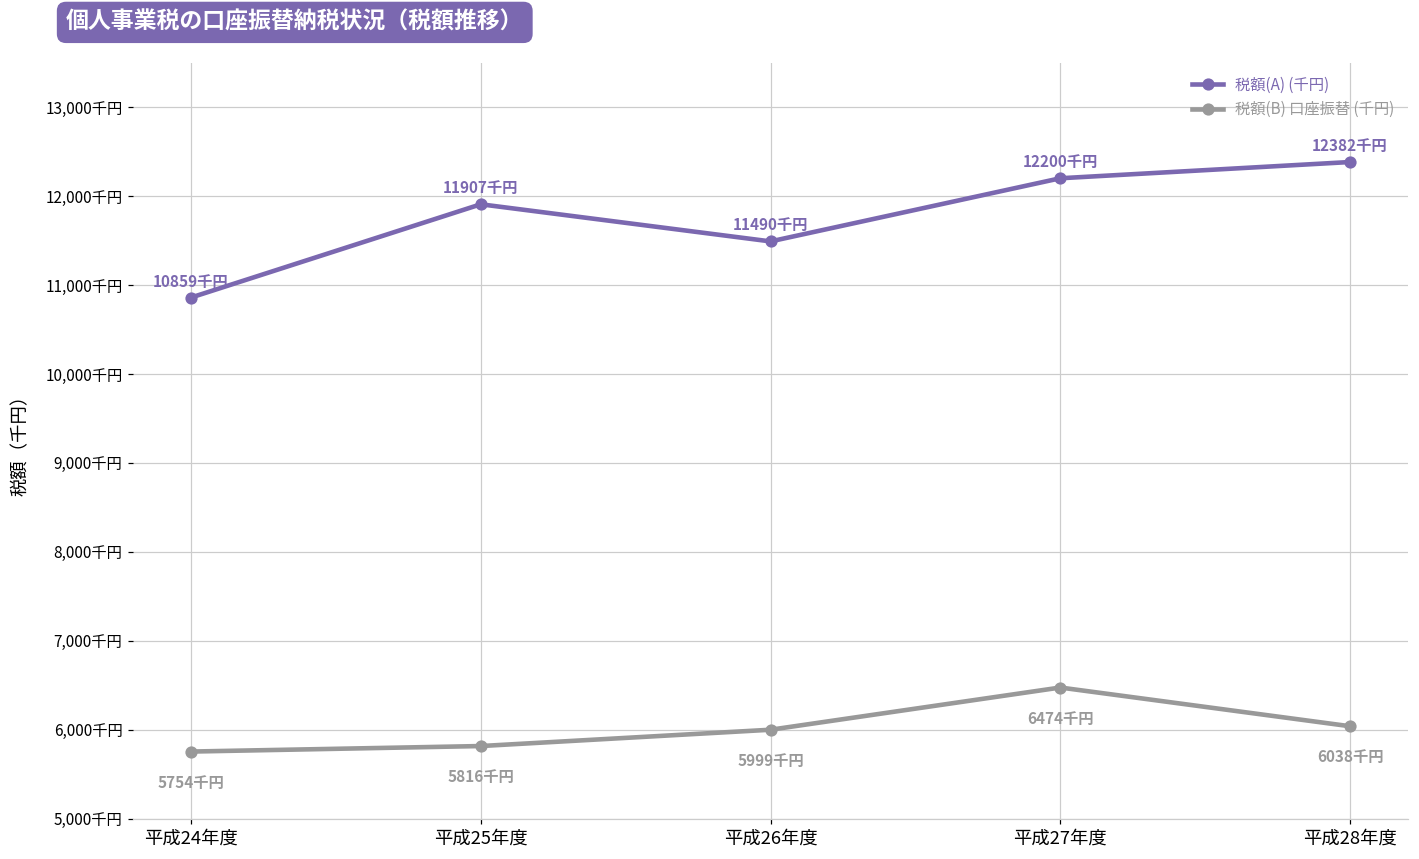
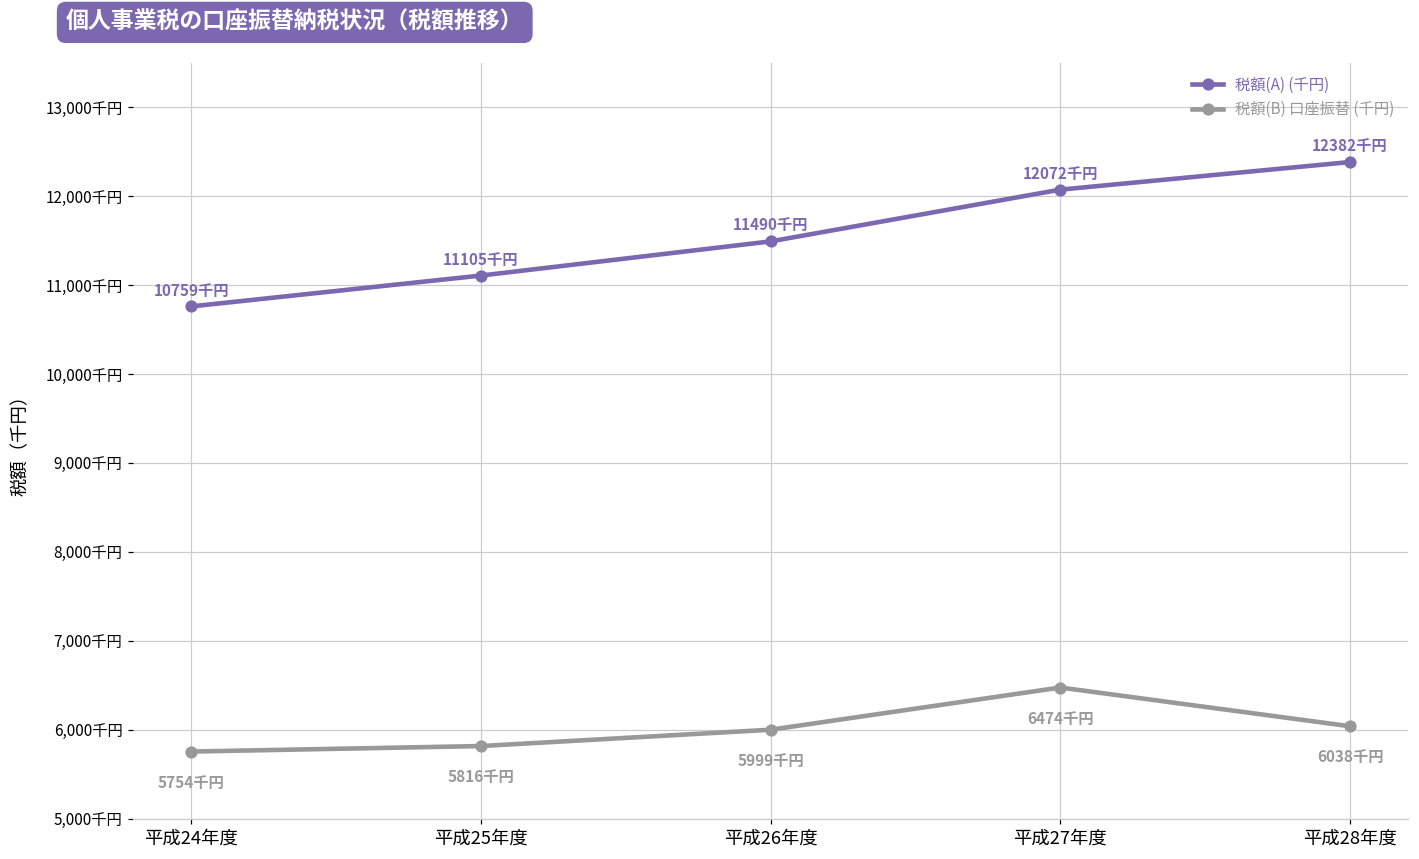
  {
    "税額(A) (千円)": {
-     "平成24年度": 10859,
-     "平成25年度": 11907,
-     "平成27年度": 12200
+     "平成24年度": 10759,
+     "平成25年度": 11105,
+     "平成27年度": 12072
    }
  }
